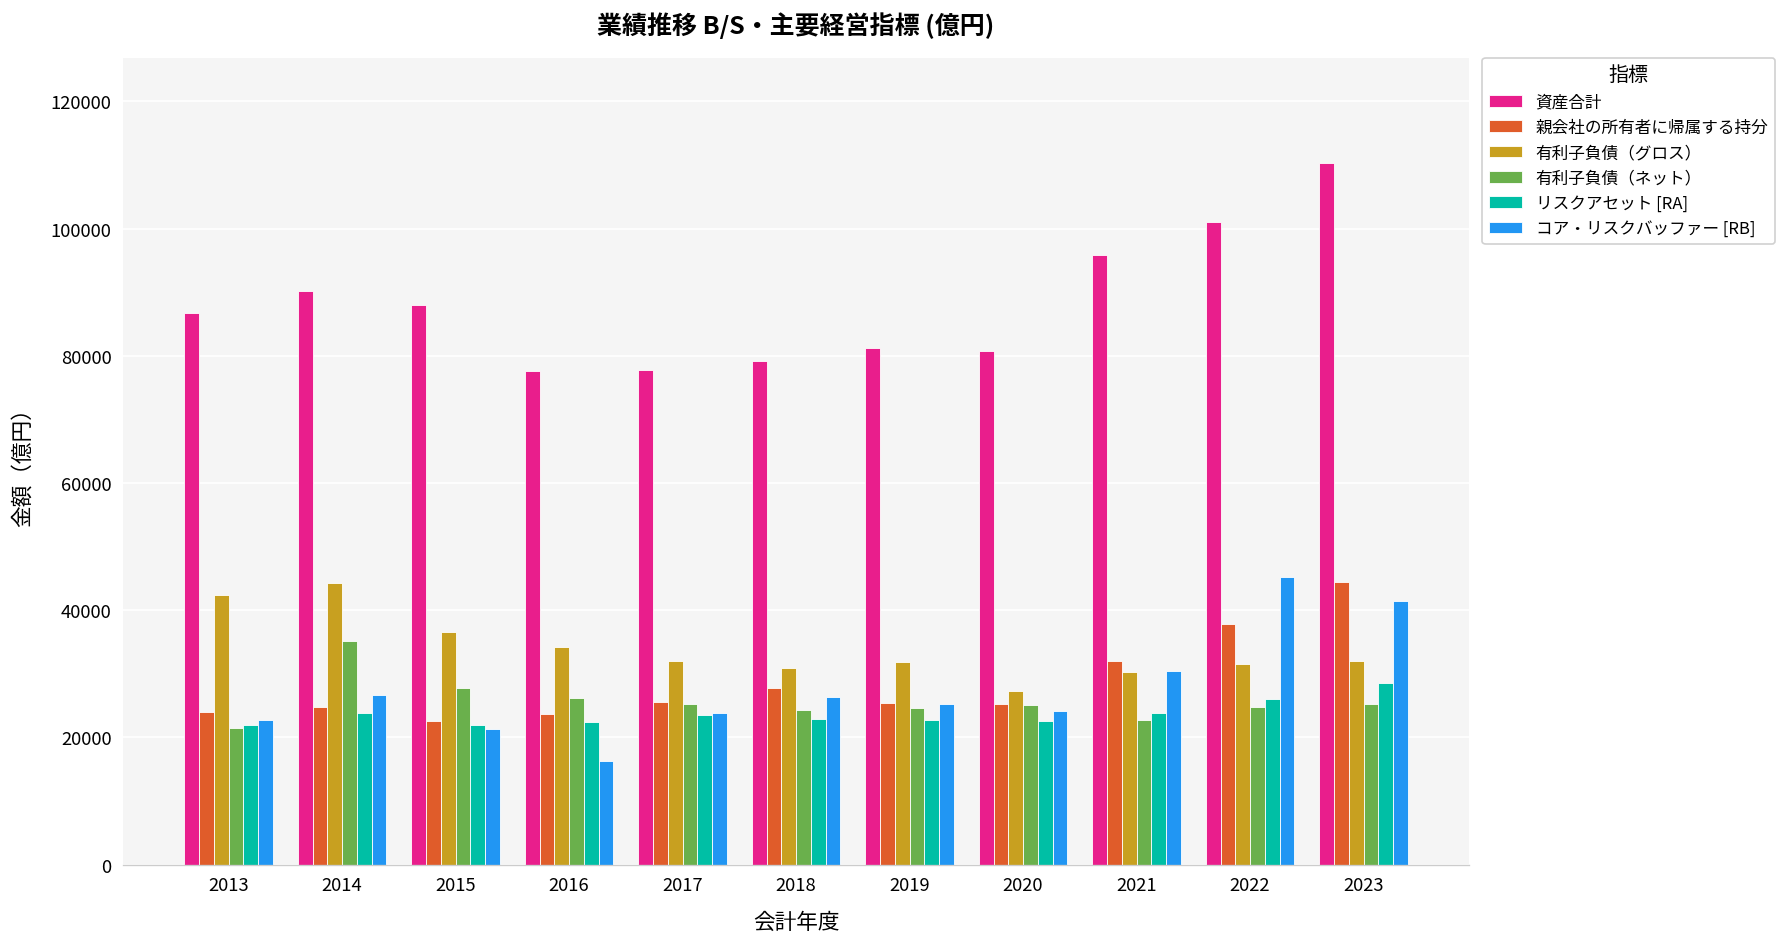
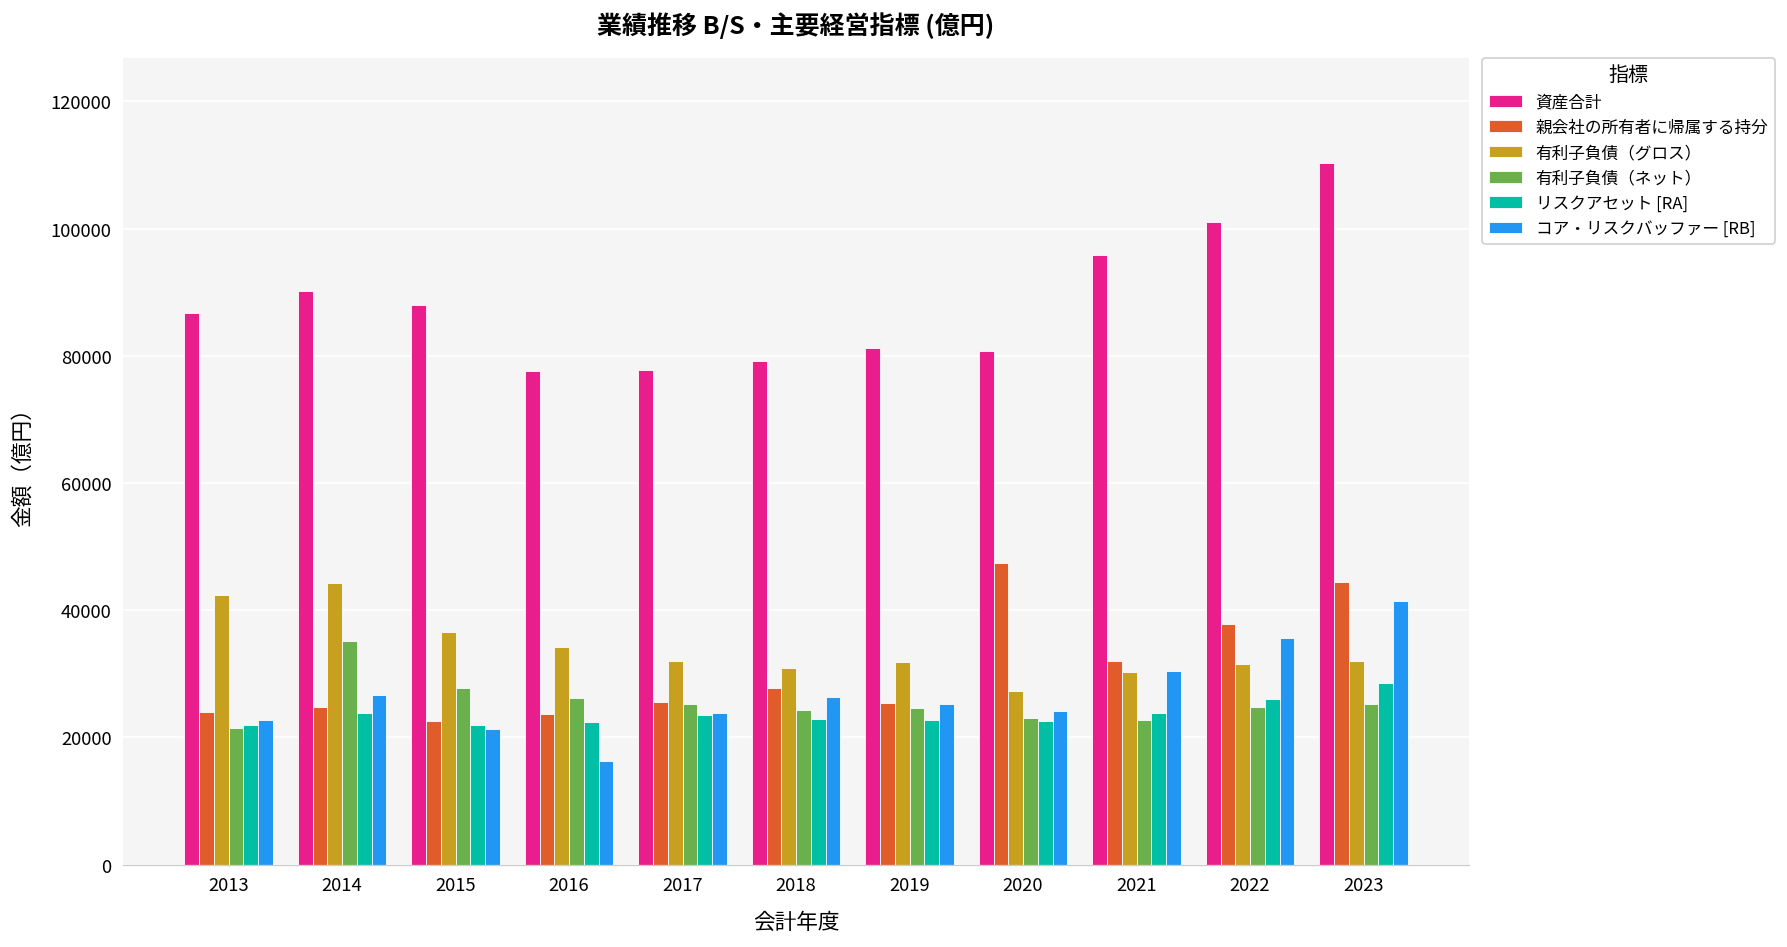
  {
    "資産合計": {
      "2013": 87000,
      "2014": 90000,
      "2015": 88000,
      "2016": 78000,
      "2017": 78000,
      "2018": 79000,
      "2019": 81000,
      "2020": 81000,
      "2021": 96000,
      "2022": 101000,
      "2023": 110000
    },
    "親会社の所有者に帰属する持分": {
      "2013": 24000,
      "2014": 25000,
      "2015": 23000,
      "2016": 24000,
      "2017": 26000,
      "2018": 28000,
      "2019": 25000,
-     "2020": 25000,
+     "2020": 47000,
      "2021": 32000,
      "2022": 38000,
      "2023": 44000
    },
    "有利子負債（グロス）": {
      "2013": 42000,
      "2014": 44000,
      "2015": 37000,
      "2016": 34000,
      "2017": 32000,
      "2018": 31000,
      "2019": 32000,
      "2020": 27000,
      "2021": 30000,
      "2022": 32000,
      "2023": 32000
    },
    "有利子負債（ネット）": {
      "2013": 21000,
      "2014": 35000,
      "2015": 28000,
      "2016": 26000,
      "2017": 25000,
      "2018": 24000,
      "2019": 25000,
-     "2020": 25000,
+     "2020": 23000,
      "2021": 23000,
      "2022": 25000,
      "2023": 25000
    },
    "リスクアセット [RA]": {
      "2013": 22000,
      "2014": 24000,
      "2015": 22000,
      "2016": 22000,
      "2017": 24000,
      "2018": 23000,
      "2019": 23000,
      "2020": 23000,
      "2021": 24000,
      "2022": 26000,
      "2023": 29000
    },
    "コア・リスクバッファー [RB]": {
      "2013": 23000,
      "2014": 27000,
      "2015": 21000,
      "2016": 16000,
      "2017": 24000,
      "2018": 26000,
      "2019": 25000,
      "2020": 24000,
      "2021": 31000,
-     "2022": 45000,
+     "2022": 36000,
      "2023": 42000
    }
  }
